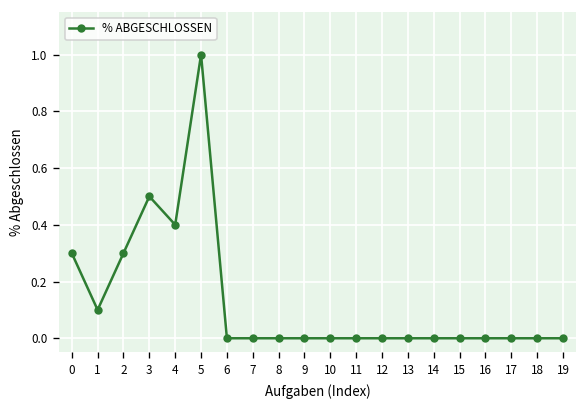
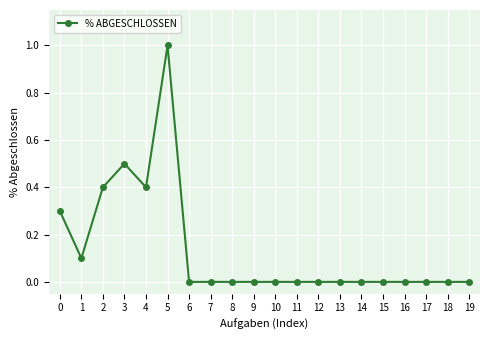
  {
    "0": 0.3,
    "1": 0.1,
-   "2": 0.3,
+   "2": 0.4,
    "3": 0.5,
    "4": 0.4,
    "5": 1.0,
    "6": 0.0,
    "7": 0.0,
    "8": 0.0,
    "9": 0.0,
    "10": 0.0,
    "11": 0.0,
    "12": 0.0,
    "13": 0.0,
    "14": 0.0,
    "15": 0.0,
    "16": 0.0,
    "17": 0.0,
    "18": 0.0,
    "19": 0.0
  }
